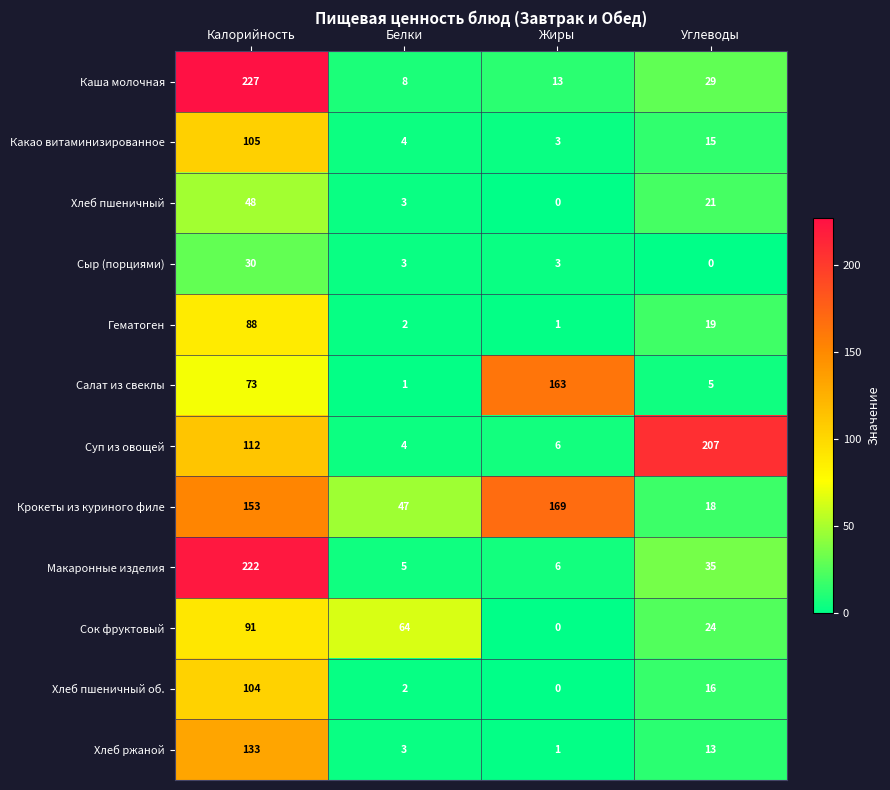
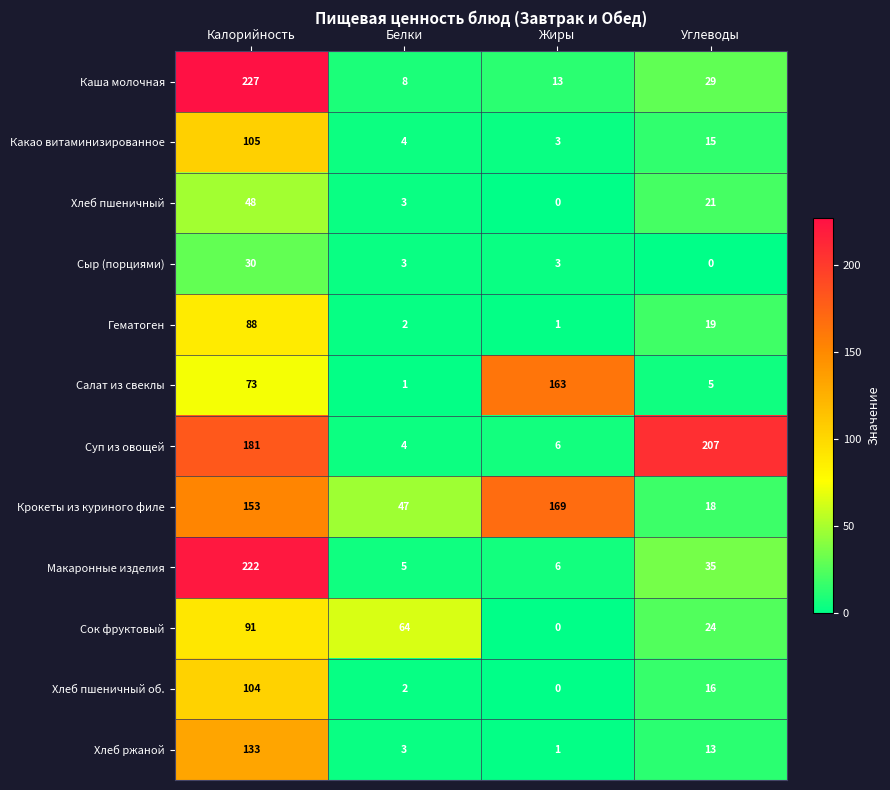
  {
    "Каша молочная": {
      "Калорийность": 227,
      "Белки": 8,
      "Жиры": 13,
      "Углеводы": 29
    },
    "Какао витаминизированное": {
      "Калорийность": 105,
      "Белки": 4,
      "Жиры": 3,
      "Углеводы": 15
    },
    "Хлеб пшеничный": {
      "Калорийность": 48,
      "Белки": 3,
      "Жиры": 0,
      "Углеводы": 21
    },
    "Сыр (порциями)": {
      "Калорийность": 30,
      "Белки": 3,
      "Жиры": 3,
      "Углеводы": 0
    },
    "Гематоген": {
      "Калорийность": 88,
      "Белки": 2,
      "Жиры": 1,
      "Углеводы": 19
    },
    "Салат из свеклы": {
      "Калорийность": 73,
      "Белки": 1,
      "Жиры": 163,
      "Углеводы": 5
    },
    "Суп из овощей": {
-     "Калорийность": 112,
+     "Калорийность": 181,
      "Белки": 4,
      "Жиры": 6,
      "Углеводы": 207
    },
    "Крокеты из куриного филе": {
      "Калорийность": 153,
      "Белки": 47,
      "Жиры": 169,
      "Углеводы": 18
    },
    "Макаронные изделия": {
      "Калорийность": 222,
      "Белки": 5,
      "Жиры": 6,
      "Углеводы": 35
    },
    "Сок фруктовый": {
      "Калорийность": 91,
      "Белки": 64,
      "Жиры": 0,
      "Углеводы": 24
    },
    "Хлеб пшеничный об.": {
      "Калорийность": 104,
      "Белки": 2,
      "Жиры": 0,
      "Углеводы": 16
    },
    "Хлеб ржаной": {
      "Калорийность": 133,
      "Белки": 3,
      "Жиры": 1,
      "Углеводы": 13
    }
  }
